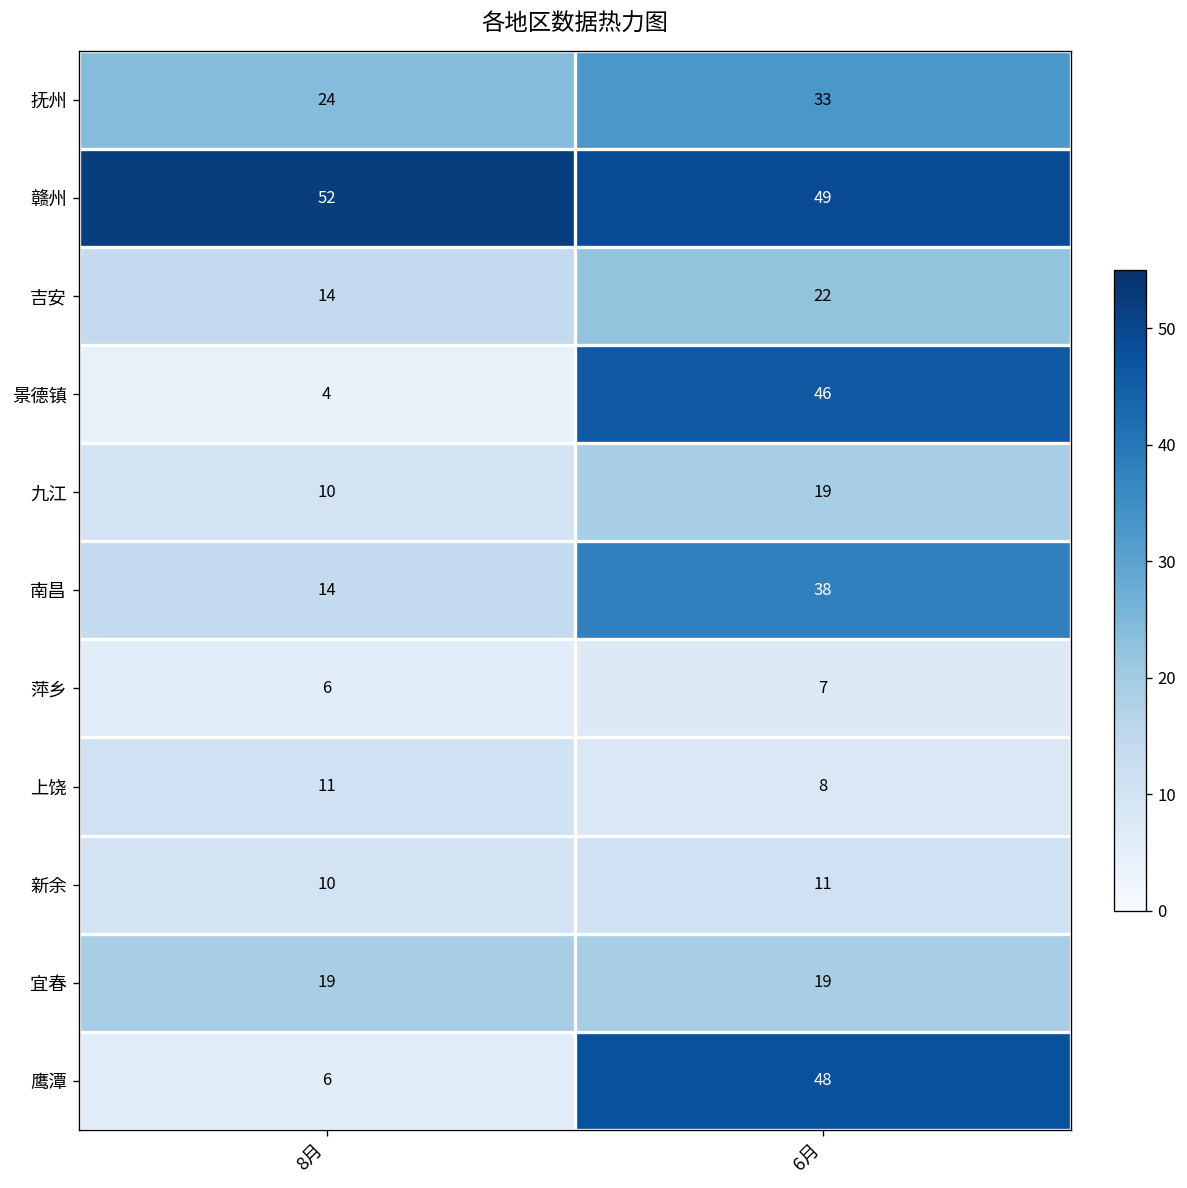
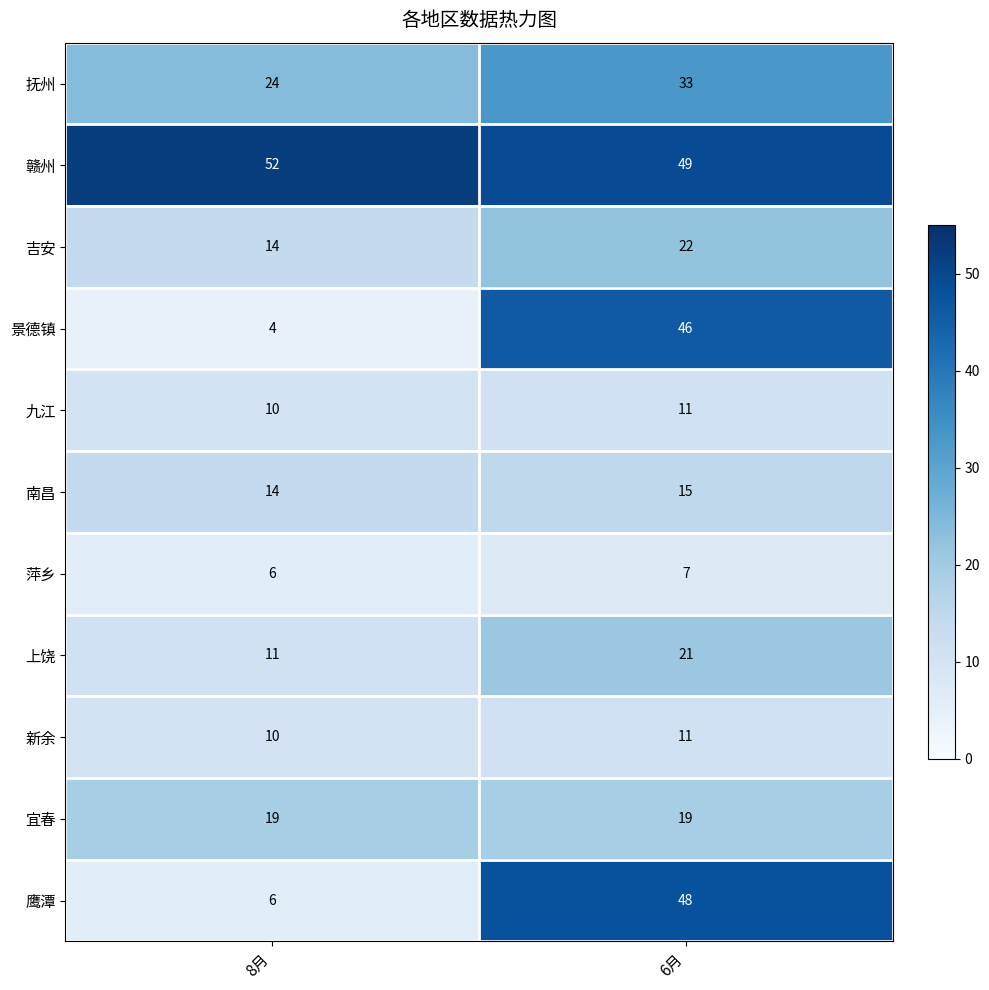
  {
    "抚州": {
      "8月": 24,
      "6月": 33
    },
    "赣州": {
      "8月": 52,
      "6月": 49
    },
    "吉安": {
      "8月": 14,
      "6月": 22
    },
    "景德镇": {
      "8月": 4,
      "6月": 46
    },
    "九江": {
      "8月": 10,
-     "6月": 19
+     "6月": 11
    },
    "南昌": {
      "8月": 14,
-     "6月": 38
+     "6月": 15
    },
    "萍乡": {
      "8月": 6,
      "6月": 7
    },
    "上饶": {
      "8月": 11,
-     "6月": 8
+     "6月": 21
    },
    "新余": {
      "8月": 10,
      "6月": 11
    },
    "宜春": {
      "8月": 19,
      "6月": 19
    },
    "鹰潭": {
      "8月": 6,
      "6月": 48
    }
  }
